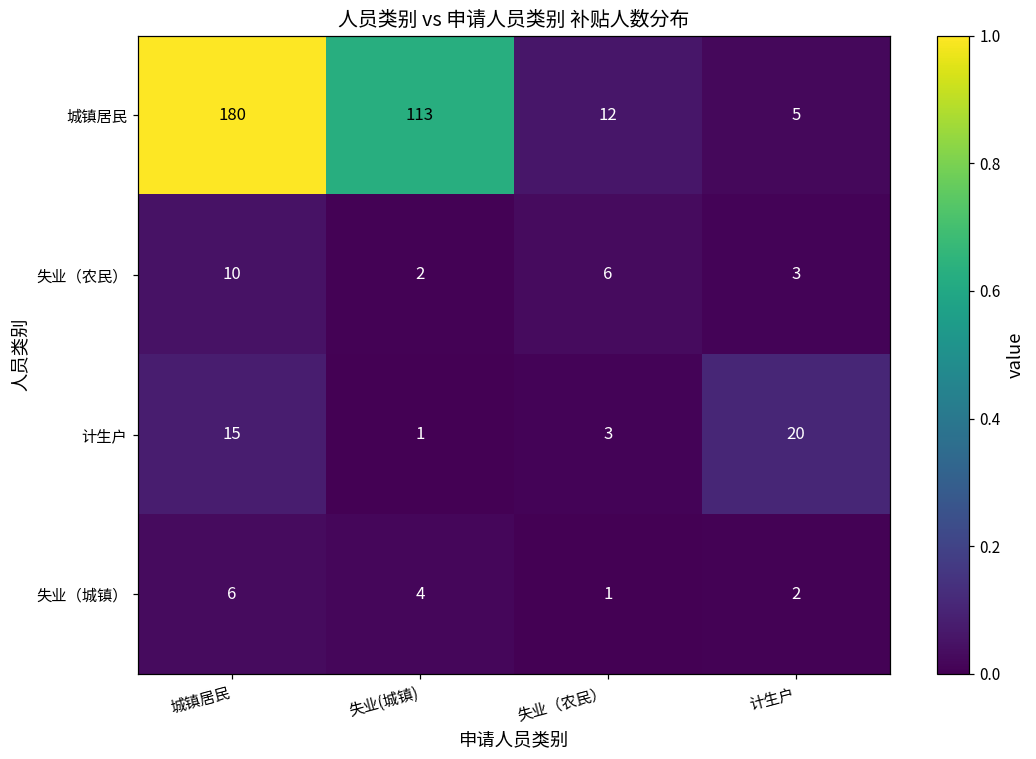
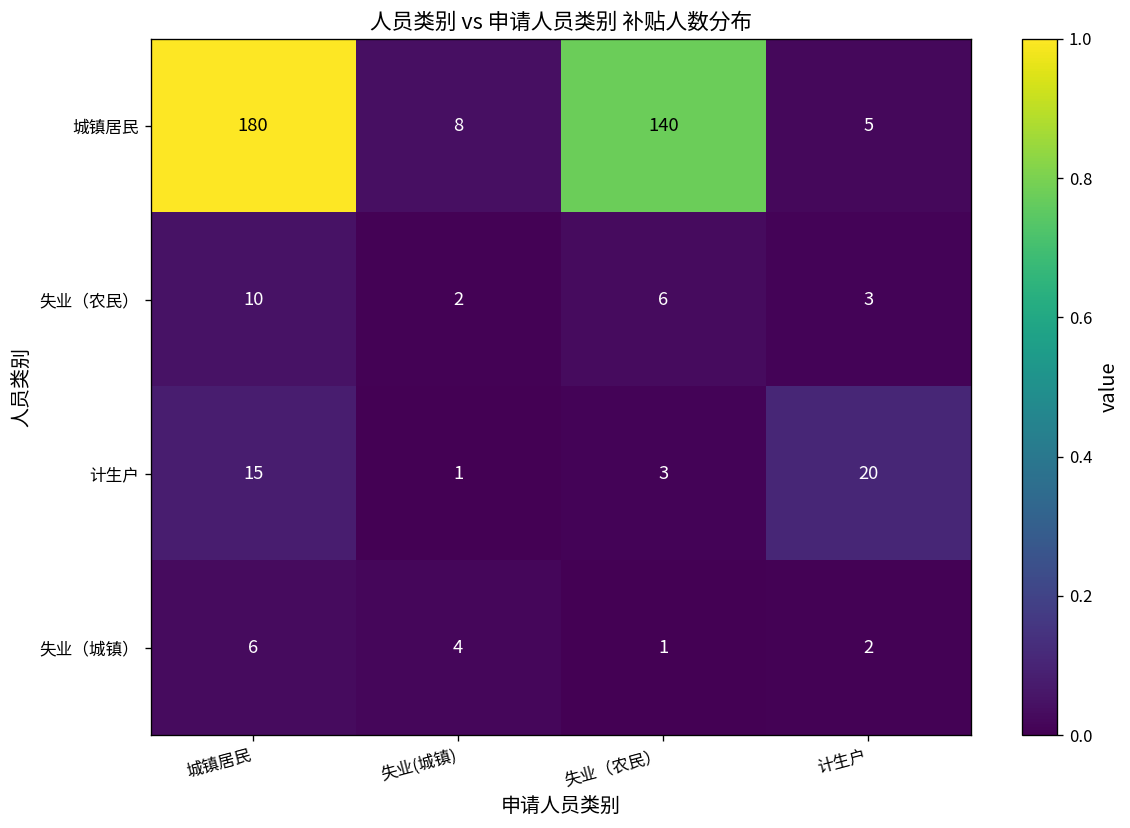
  {
    "城镇居民": {
      "城镇居民": 180,
-     "失业(城镇)": 113,
-     "失业（农民）": 12,
+     "失业(城镇)": 8,
+     "失业（农民）": 140,
      "计生户": 5
    },
    "失业（农民）": {
      "城镇居民": 10,
      "失业(城镇)": 2,
      "失业（农民）": 6,
      "计生户": 3
    },
    "计生户": {
      "城镇居民": 15,
      "失业(城镇)": 1,
      "失业（农民）": 3,
      "计生户": 20
    },
    "失业（城镇）": {
      "城镇居民": 6,
      "失业(城镇)": 4,
      "失业（农民）": 1,
      "计生户": 2
    }
  }
